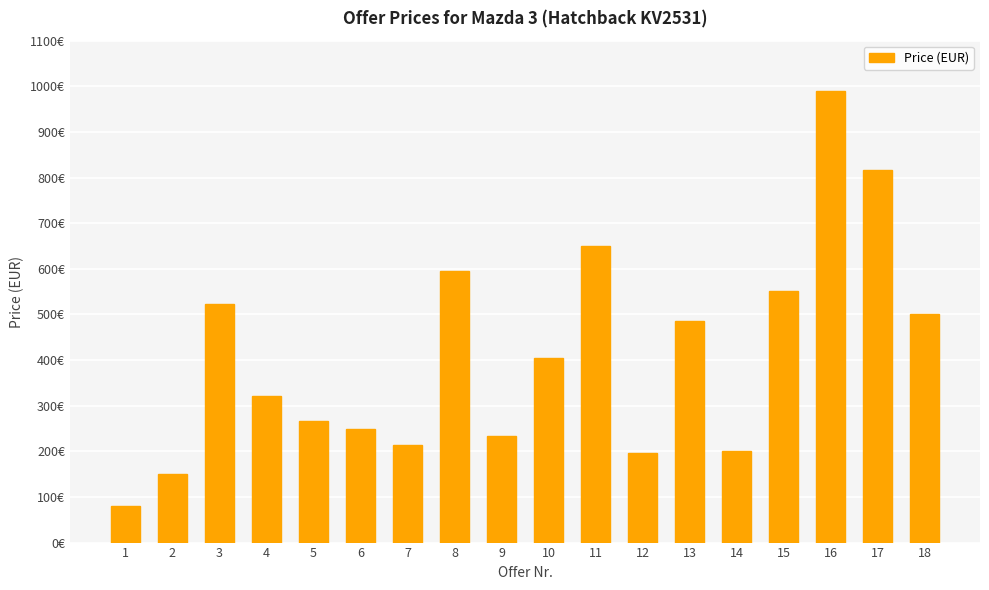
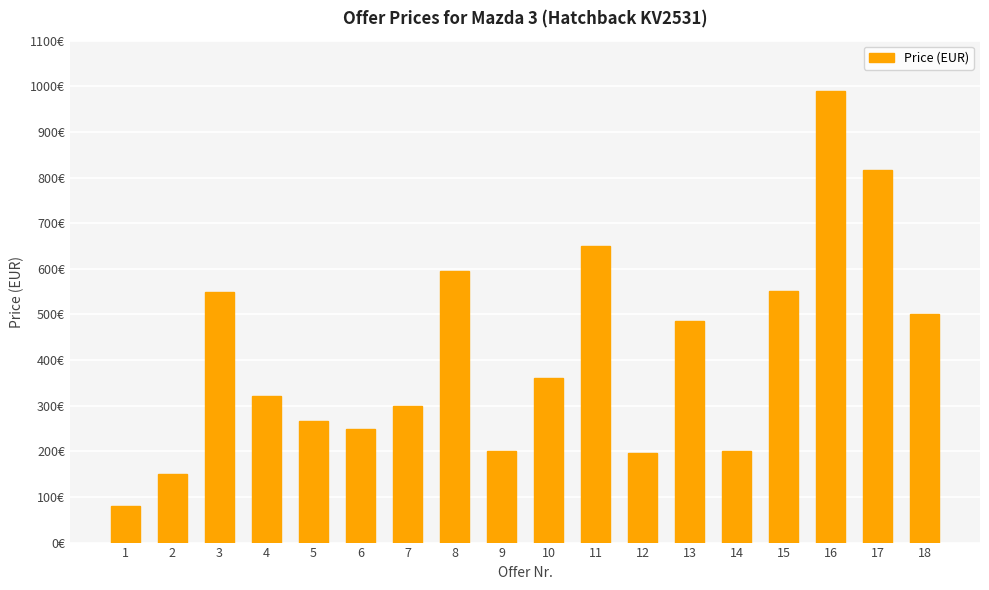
  {
    "1": "80€",
    "2": "150€",
-   "3": "520€",
+   "3": "550€",
    "4": "320€",
    "5": "270€",
    "6": "250€",
-   "7": "210€",
+   "7": "300€",
    "8": "600€",
-   "9": "230€",
-   "10": "400€",
+   "9": "200€",
+   "10": "360€",
    "11": "650€",
    "12": "200€",
    "13": "490€",
    "14": "200€",
    "15": "550€",
    "16": "990€",
    "17": "820€",
    "18": "500€"
  }
